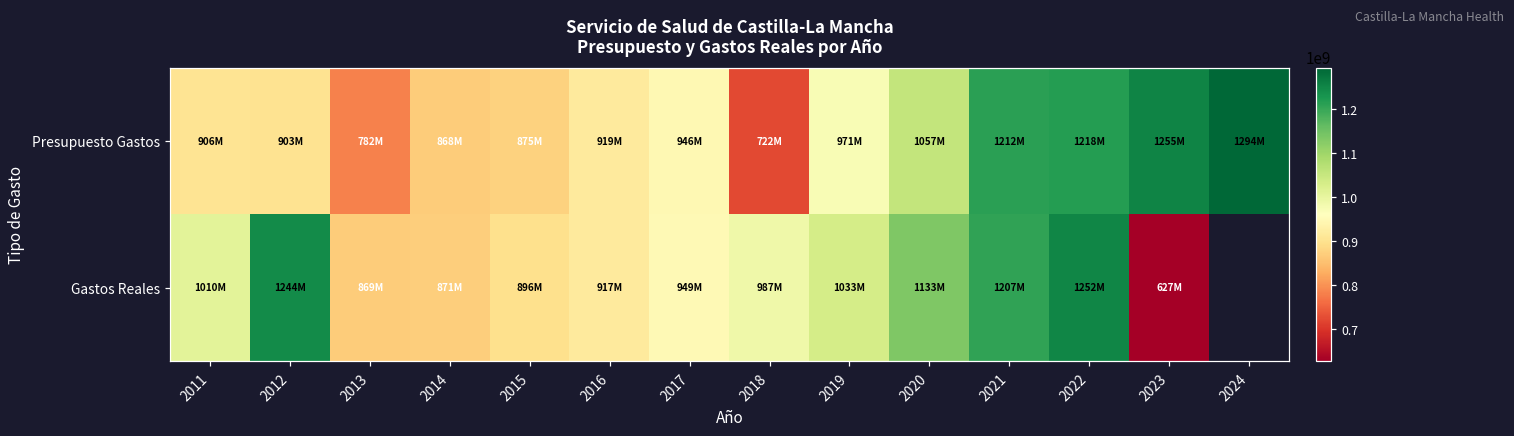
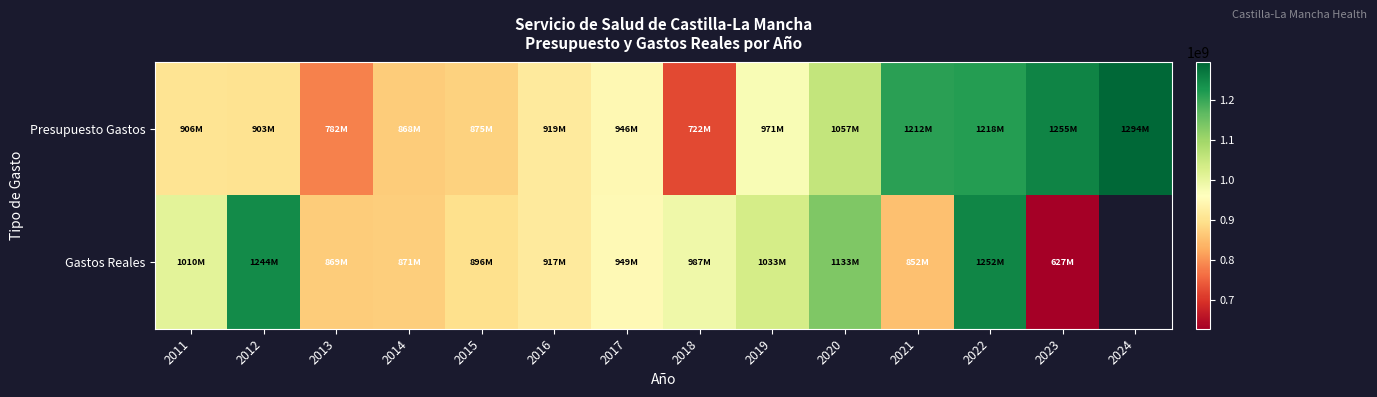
  {
    "Presupuesto Gastos": {
      "2011": "906M",
      "2012": "903M",
      "2013": "782M",
      "2014": "868M",
      "2015": "875M",
      "2016": "919M",
      "2017": "946M",
      "2018": "722M",
      "2019": "971M",
      "2020": "1057M",
      "2021": "1212M",
      "2022": "1218M",
      "2023": "1255M",
      "2024": "1294M"
    },
    "Gastos Reales": {
      "2011": "1010M",
      "2012": "1244M",
      "2013": "869M",
      "2014": "871M",
      "2015": "896M",
      "2016": "917M",
      "2017": "949M",
      "2018": "987M",
      "2019": "1033M",
      "2020": "1133M",
-     "2021": "1207M",
+     "2021": "852M",
      "2022": "1252M",
      "2023": "627M"
    }
  }
